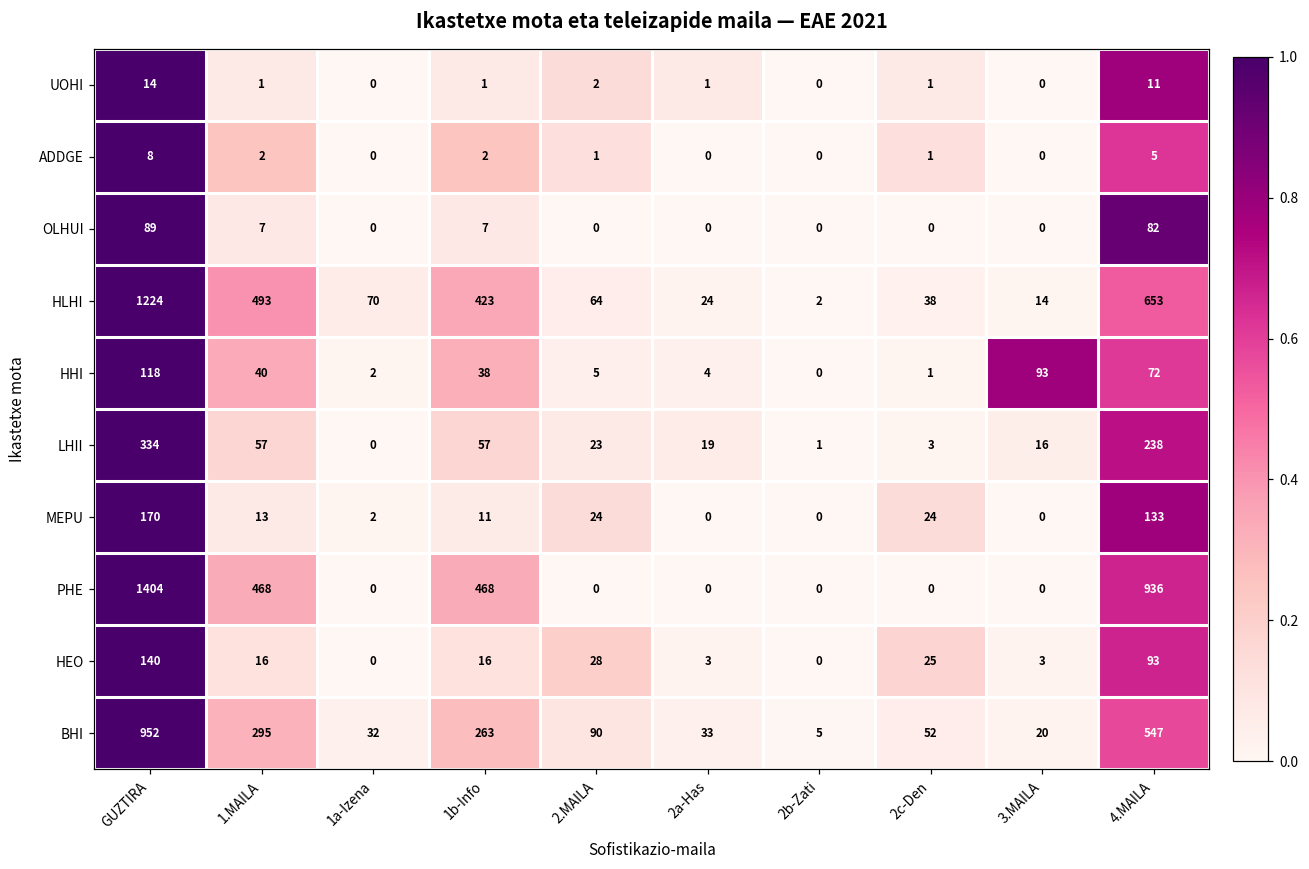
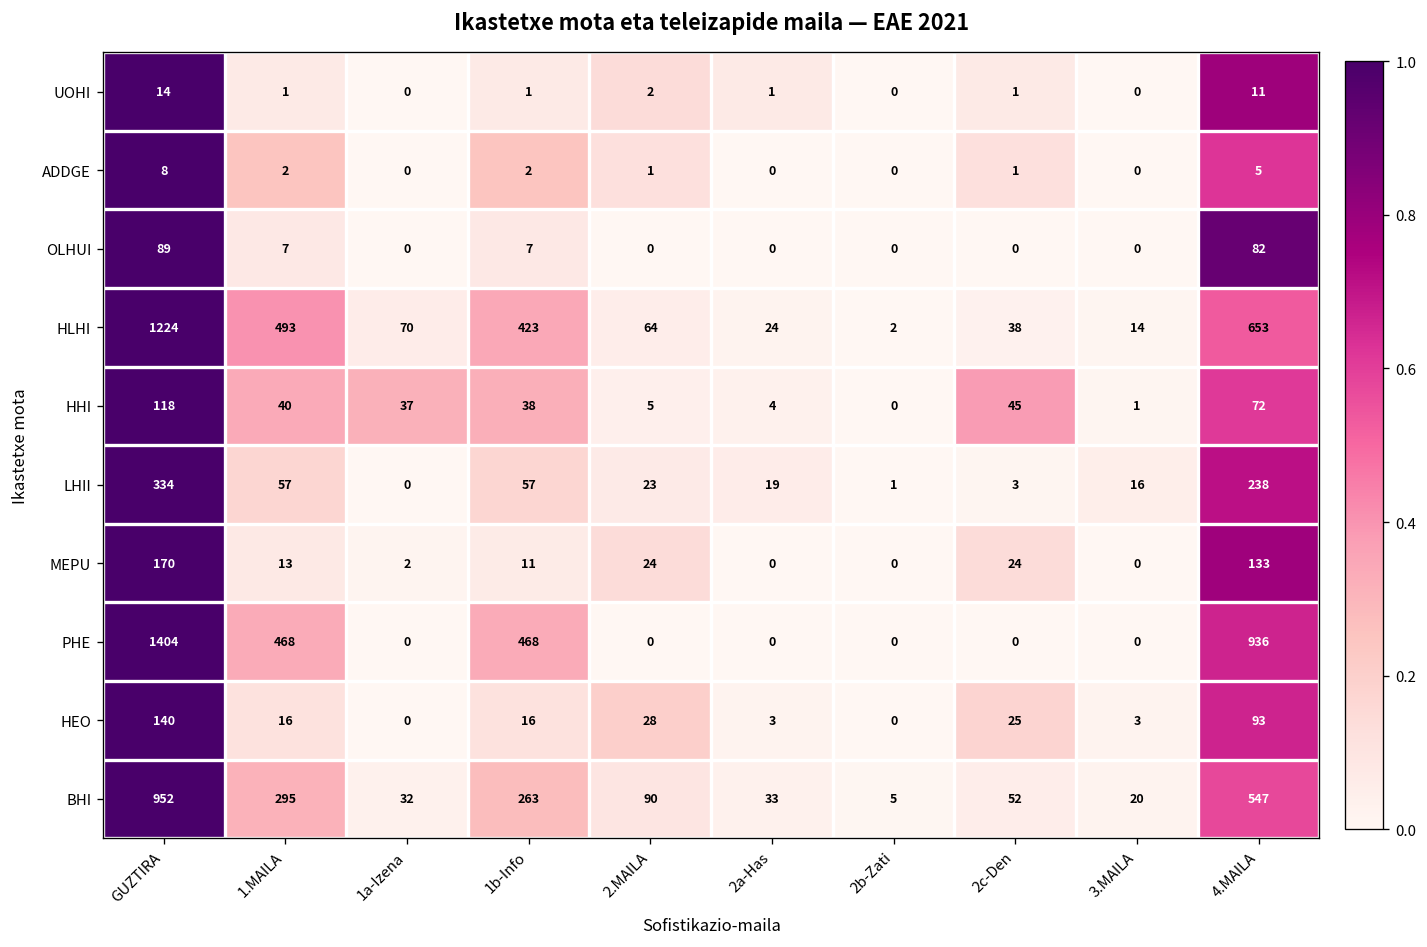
  {
    "UOHI": {
      "GUZTIRA": 14,
      "1.MAILA": 1,
      "1a-Izena": 0,
      "1b-Info": 1,
      "2.MAILA": 2,
      "2a-Has": 1,
      "2b-Zati": 0,
      "2c-Den": 1,
      "3.MAILA": 0,
      "4.MAILA": 11
    },
    "ADDGE": {
      "GUZTIRA": 8,
      "1.MAILA": 2,
      "1a-Izena": 0,
      "1b-Info": 2,
      "2.MAILA": 1,
      "2a-Has": 0,
      "2b-Zati": 0,
      "2c-Den": 1,
      "3.MAILA": 0,
      "4.MAILA": 5
    },
    "OLHUI": {
      "GUZTIRA": 89,
      "1.MAILA": 7,
      "1a-Izena": 0,
      "1b-Info": 7,
      "2.MAILA": 0,
      "2a-Has": 0,
      "2b-Zati": 0,
      "2c-Den": 0,
      "3.MAILA": 0,
      "4.MAILA": 82
    },
    "HLHI": {
      "GUZTIRA": 1224,
      "1.MAILA": 493,
      "1a-Izena": 70,
      "1b-Info": 423,
      "2.MAILA": 64,
      "2a-Has": 24,
      "2b-Zati": 2,
      "2c-Den": 38,
      "3.MAILA": 14,
      "4.MAILA": 653
    },
    "HHI": {
      "GUZTIRA": 118,
      "1.MAILA": 40,
-     "1a-Izena": 2,
+     "1a-Izena": 37,
      "1b-Info": 38,
      "2.MAILA": 5,
      "2a-Has": 4,
      "2b-Zati": 0,
-     "2c-Den": 1,
-     "3.MAILA": 93,
+     "2c-Den": 45,
+     "3.MAILA": 1,
      "4.MAILA": 72
    },
    "LHII": {
      "GUZTIRA": 334,
      "1.MAILA": 57,
      "1a-Izena": 0,
      "1b-Info": 57,
      "2.MAILA": 23,
      "2a-Has": 19,
      "2b-Zati": 1,
      "2c-Den": 3,
      "3.MAILA": 16,
      "4.MAILA": 238
    },
    "MEPU": {
      "GUZTIRA": 170,
      "1.MAILA": 13,
      "1a-Izena": 2,
      "1b-Info": 11,
      "2.MAILA": 24,
      "2a-Has": 0,
      "2b-Zati": 0,
      "2c-Den": 24,
      "3.MAILA": 0,
      "4.MAILA": 133
    },
    "PHE": {
      "GUZTIRA": 1404,
      "1.MAILA": 468,
      "1a-Izena": 0,
      "1b-Info": 468,
      "2.MAILA": 0,
      "2a-Has": 0,
      "2b-Zati": 0,
      "2c-Den": 0,
      "3.MAILA": 0,
      "4.MAILA": 936
    },
    "HEO": {
      "GUZTIRA": 140,
      "1.MAILA": 16,
      "1a-Izena": 0,
      "1b-Info": 16,
      "2.MAILA": 28,
      "2a-Has": 3,
      "2b-Zati": 0,
      "2c-Den": 25,
      "3.MAILA": 3,
      "4.MAILA": 93
    },
    "BHI": {
      "GUZTIRA": 952,
      "1.MAILA": 295,
      "1a-Izena": 32,
      "1b-Info": 263,
      "2.MAILA": 90,
      "2a-Has": 33,
      "2b-Zati": 5,
      "2c-Den": 52,
      "3.MAILA": 20,
      "4.MAILA": 547
    }
  }
